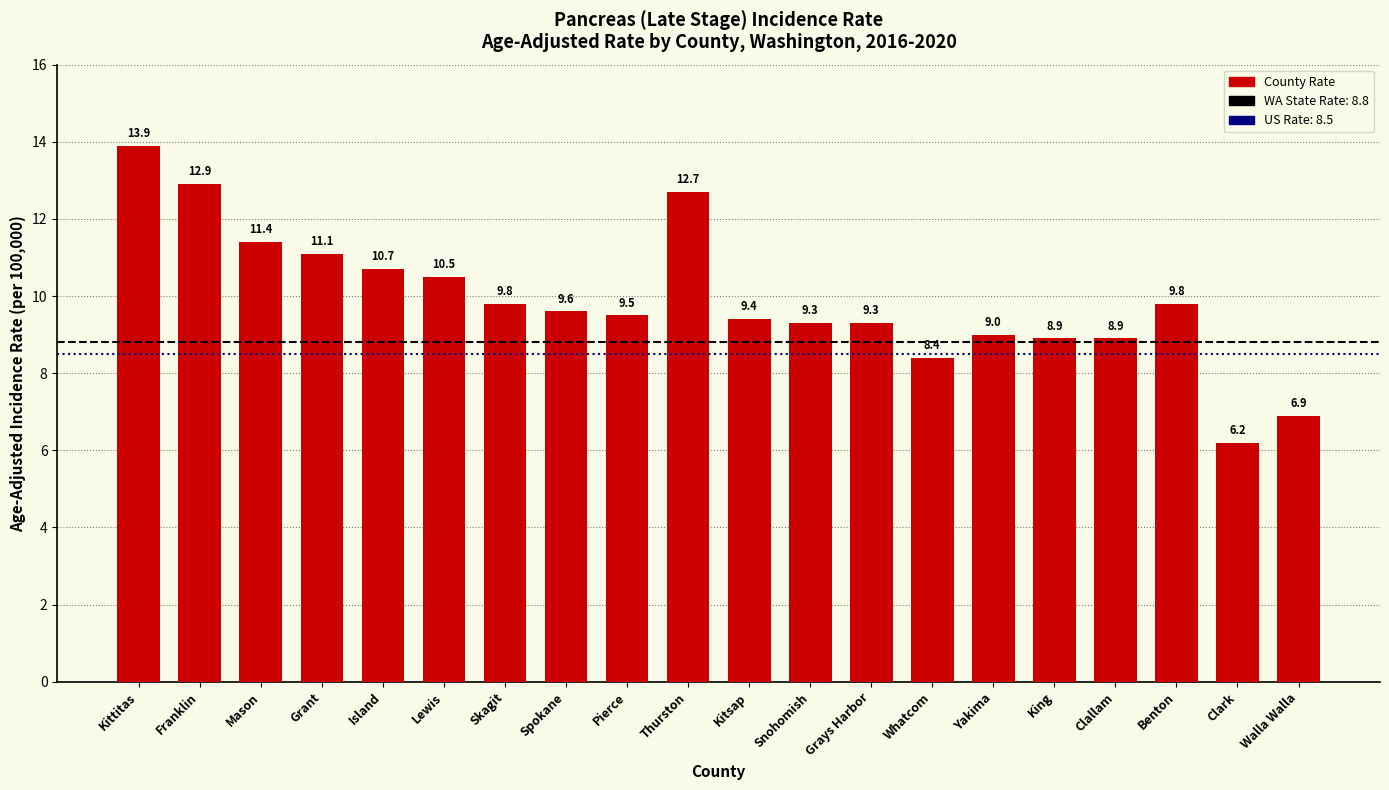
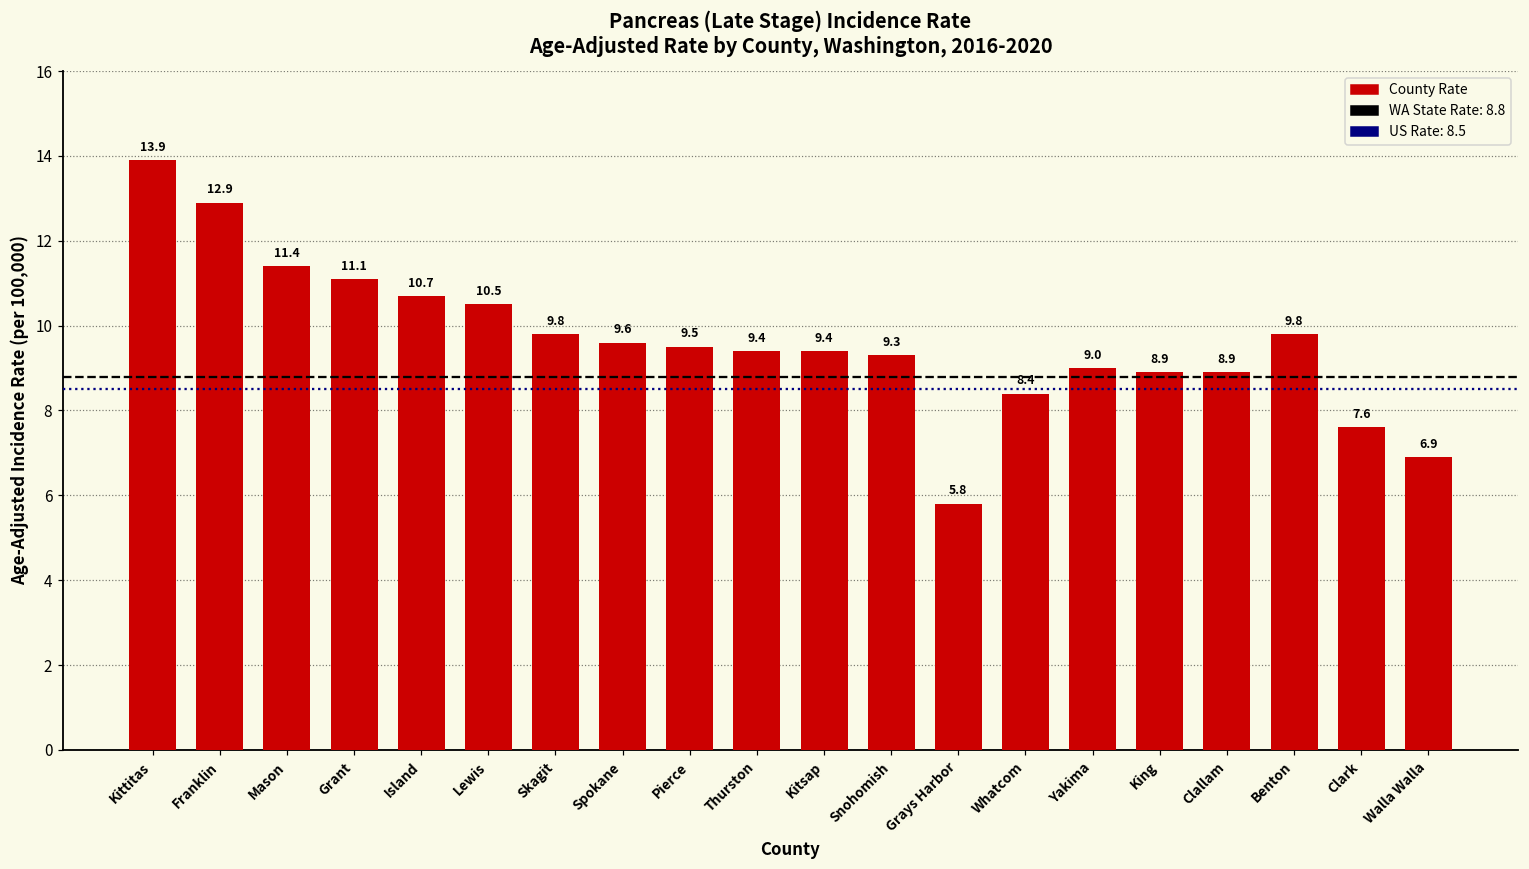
  {
    "Kittitas": 13.9,
    "Franklin": 12.9,
    "Mason": 11.4,
    "Grant": 11.1,
    "Island": 10.7,
    "Lewis": 10.5,
    "Skagit": 9.8,
    "Spokane": 9.6,
    "Pierce": 9.5,
-   "Thurston": 12.7,
+   "Thurston": 9.4,
    "Kitsap": 9.4,
    "Snohomish": 9.3,
-   "Grays Harbor": 9.3,
+   "Grays Harbor": 5.8,
    "Whatcom": 8.4,
    "Yakima": 9.0,
    "King": 8.9,
    "Clallam": 8.9,
    "Benton": 9.8,
-   "Clark": 6.2,
+   "Clark": 7.6,
    "Walla Walla": 6.9
  }
